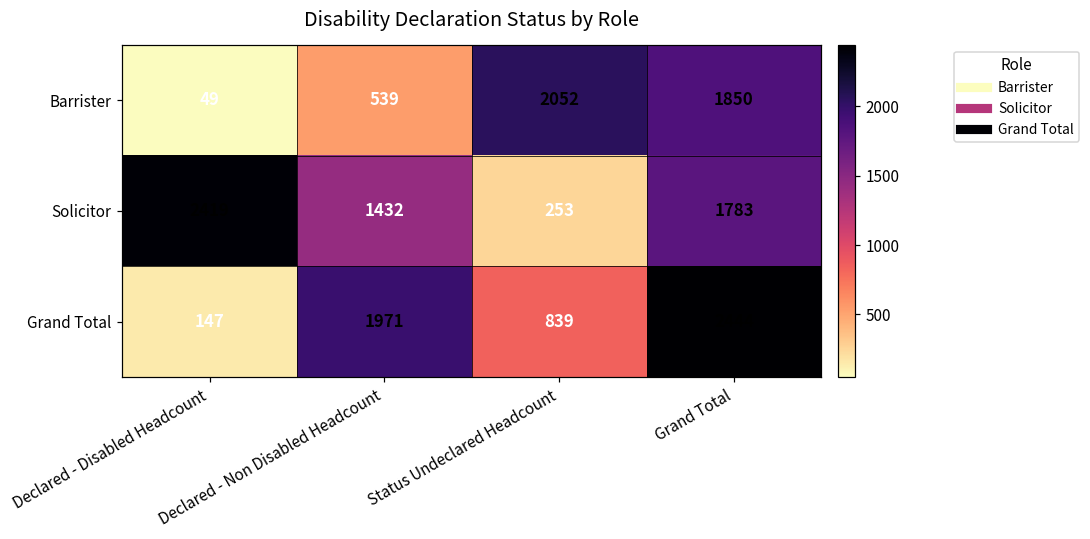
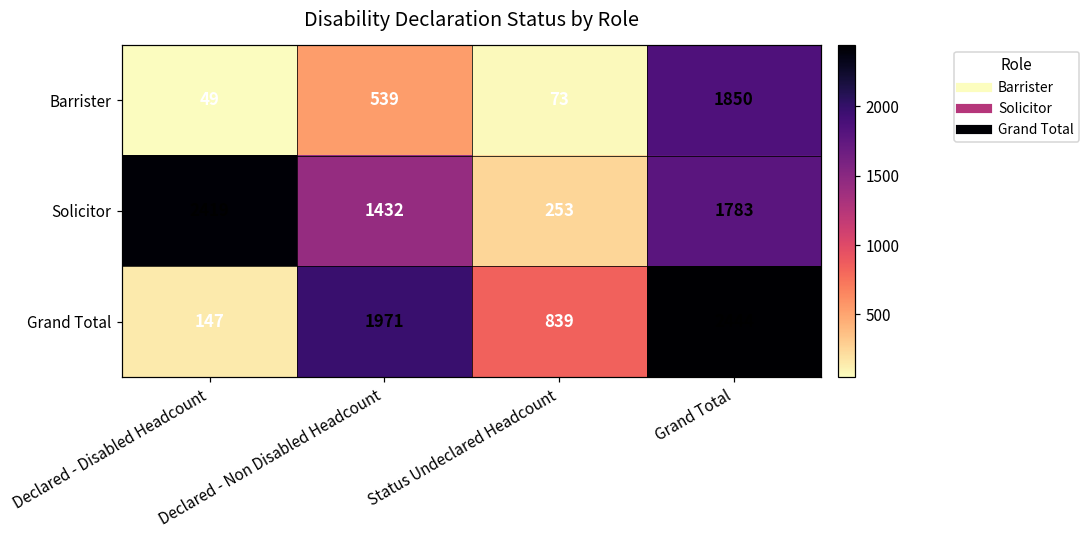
  {
    "Barrister": {
      "Declared - Disabled Headcount": 49,
      "Declared - Non Disabled Headcount": 539,
-     "Status Undeclared Headcount": 2052,
+     "Status Undeclared Headcount": 73,
      "Grand Total": 1850
    },
    "Solicitor": {
      "Declared - Non Disabled Headcount": 1432,
      "Status Undeclared Headcount": 253,
      "Grand Total": 1783
    },
    "Grand Total": {
      "Declared - Disabled Headcount": 147,
      "Declared - Non Disabled Headcount": 1971,
      "Status Undeclared Headcount": 839
    }
  }
